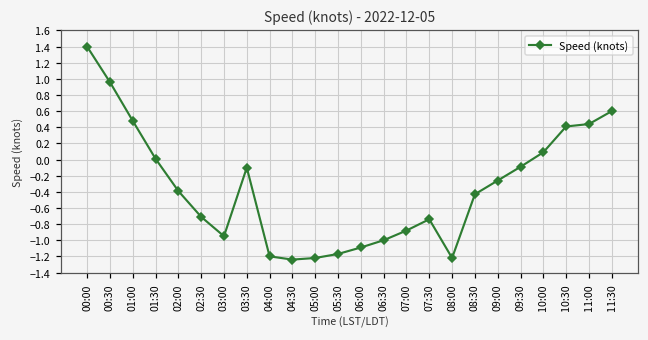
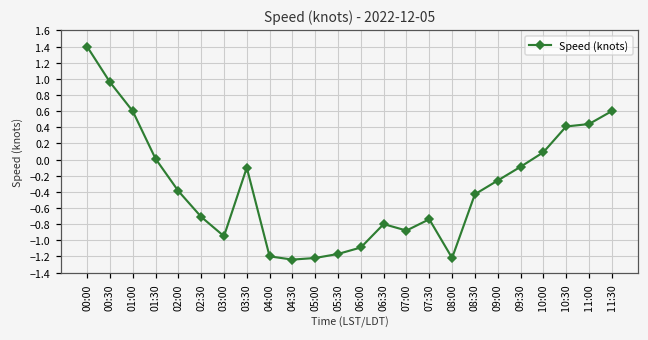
  {
    "00:00": 1.4,
    "00:30": 1.0,
-   "01:00": 0.5,
+   "01:00": 0.6,
    "01:30": 0.0,
    "02:00": -0.4,
    "02:30": -0.7,
    "03:00": -1.0,
    "03:30": -0.1,
    "04:00": -1.2,
    "04:30": -1.2,
    "05:00": -1.2,
    "05:30": -1.2,
    "06:00": -1.1,
-   "06:30": -1.0,
+   "06:30": -0.8,
    "07:00": -0.9,
    "07:30": -0.7,
    "08:00": -1.2,
    "08:30": -0.4,
    "09:00": -0.3,
    "09:30": -0.1,
    "10:00": 0.1,
    "10:30": 0.4,
    "11:00": 0.4,
    "11:30": 0.6
  }
